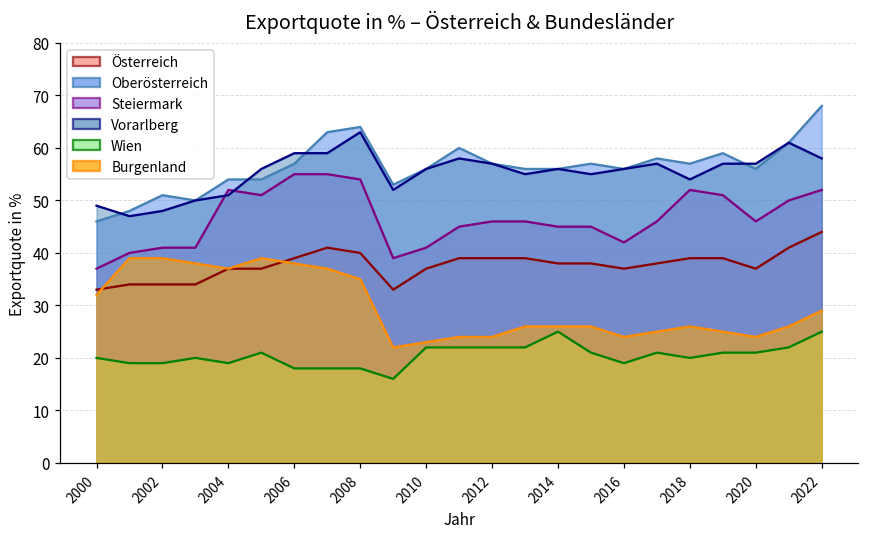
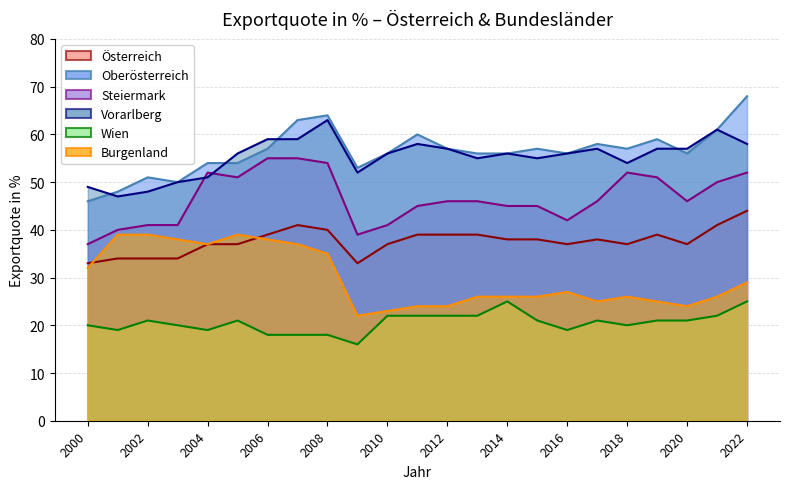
  {
    "Österreich": {
      "2000": 33,
      "2002": 34,
      "2006": 39,
      "2008": 40,
      "2010": 37,
      "2012": 39,
      "2014": 38,
      "2016": 37,
-     "2018": 39,
+     "2018": 37,
      "2020": 37,
      "2022": 44
    },
    "Wien": {
      "2000": 20,
-     "2002": 19,
+     "2002": 21,
      "2004": 19,
      "2006": 18,
      "2008": 18,
      "2010": 22,
      "2012": 22,
      "2014": 25,
      "2016": 19,
      "2018": 20,
      "2020": 21,
      "2022": 25
    },
    "Burgenland": {
      "2000": 32,
      "2002": 39,
      "2006": 38,
      "2008": 35,
      "2010": 23,
      "2012": 24,
      "2014": 26,
-     "2016": 24,
+     "2016": 27,
      "2018": 26,
      "2020": 24,
      "2022": 29
    }
  }
